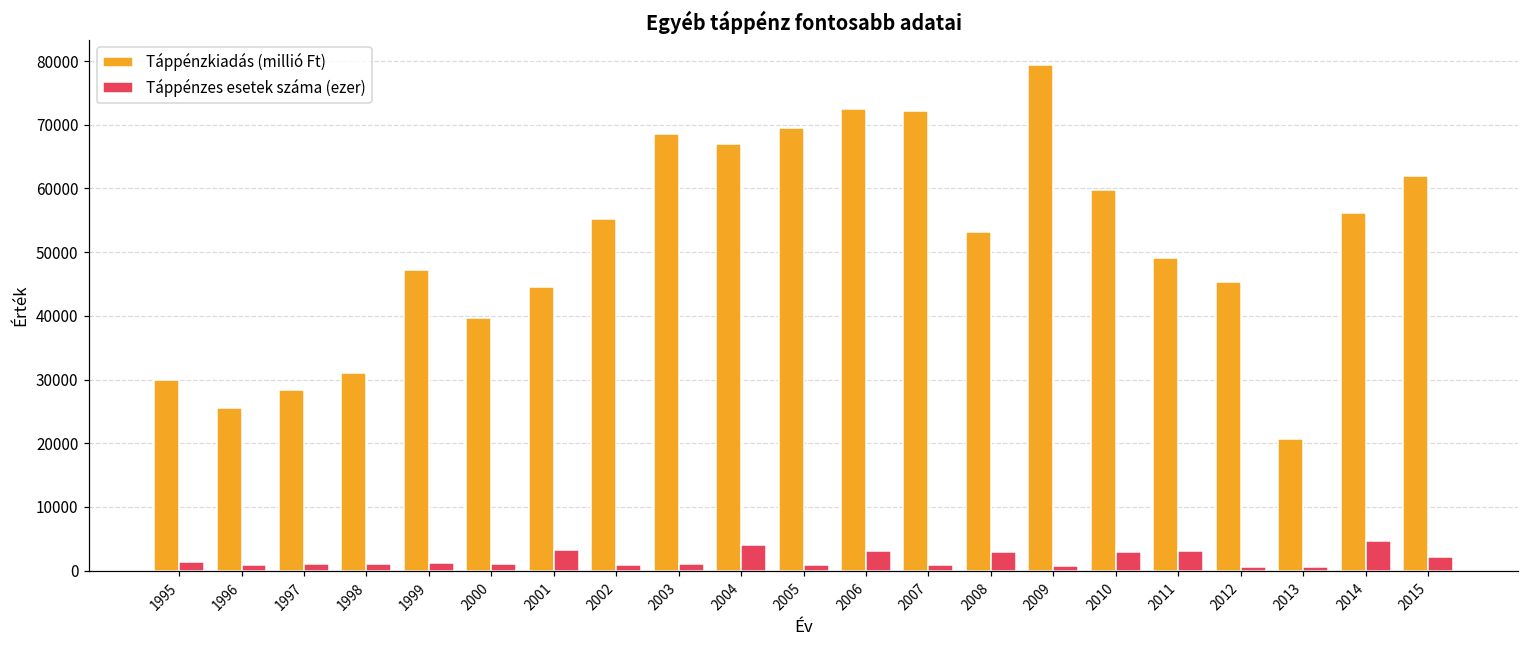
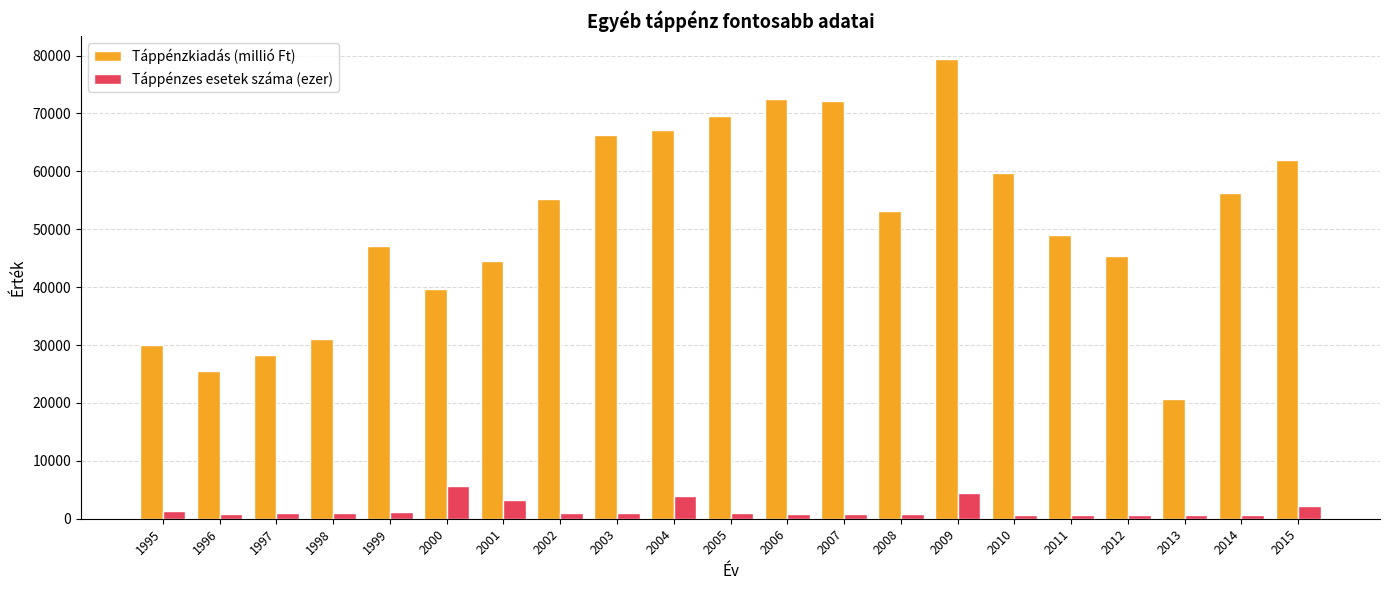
  {
    "Táppénzkiadás (millió Ft)": {
      "1995": 30000,
      "1996": 26000,
      "1997": 28000,
      "1998": 31000,
      "1999": 47000,
      "2000": 40000,
      "2001": 44000,
      "2002": 55000,
-     "2003": 69000,
+     "2003": 66000,
      "2004": 67000,
      "2005": 70000,
      "2006": 72000,
      "2007": 72000,
      "2008": 53000,
      "2009": 79000,
      "2010": 60000,
      "2011": 49000,
      "2012": 45000,
      "2013": 21000,
      "2014": 56000,
      "2015": 62000
    },
    "Táppénzes esetek száma (ezer)": {
      "1995": 1000,
      "1996": 1000,
      "1997": 1000,
      "1998": 1000,
      "1999": 1000,
-     "2000": 1000,
+     "2000": 6000,
      "2001": 3000,
      "2002": 1000,
      "2003": 1000,
      "2004": 4000,
      "2005": 1000,
-     "2006": 3000,
+     "2006": 1000,
      "2007": 1000,
-     "2008": 3000,
-     "2009": 1000,
-     "2010": 3000,
-     "2011": 3000,
+     "2008": 1000,
+     "2009": 5000,
+     "2010": 1000,
+     "2011": 1000,
      "2012": 1000,
      "2013": 1000,
-     "2014": 5000,
+     "2014": 1000,
      "2015": 2000
    }
  }
